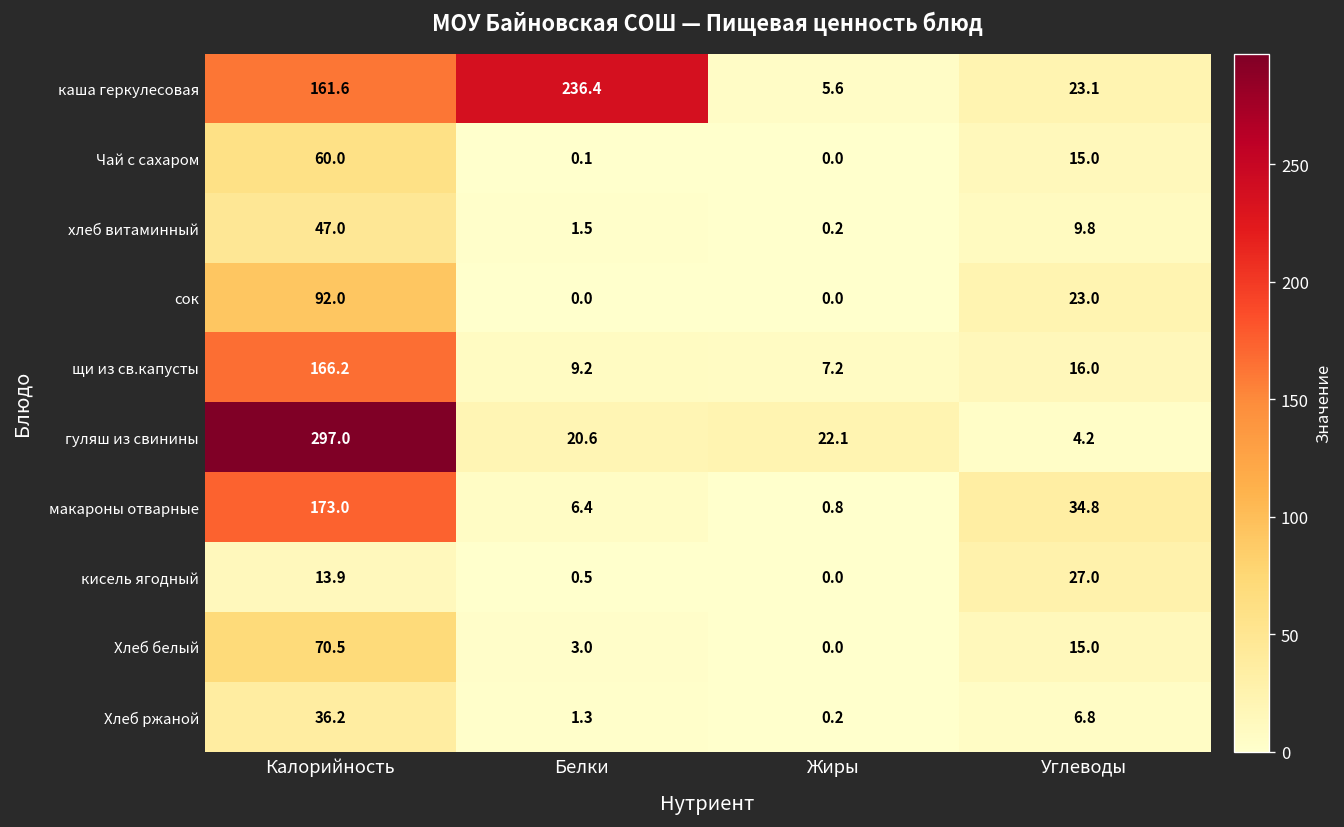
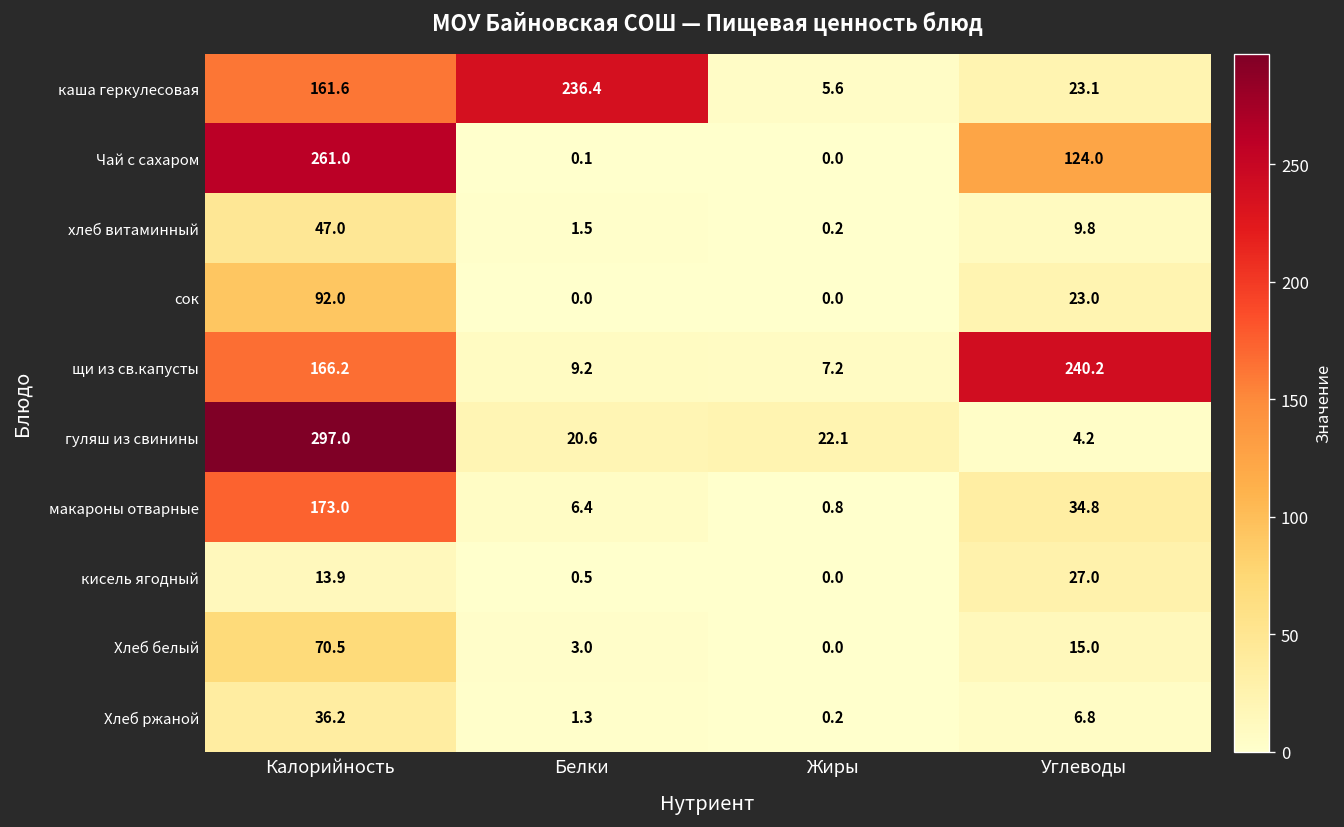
  {
    "каша геркулесовая": {
      "Калорийность": 161.6,
      "Белки": 236.4,
      "Жиры": 5.6,
      "Углеводы": 23.1
    },
    "Чай с сахаром": {
-     "Калорийность": 60.0,
+     "Калорийность": 261.0,
      "Белки": 0.1,
      "Жиры": 0.0,
-     "Углеводы": 15.0
+     "Углеводы": 124.0
    },
    "хлеб витаминный": {
      "Калорийность": 47.0,
      "Белки": 1.5,
      "Жиры": 0.2,
      "Углеводы": 9.8
    },
    "сок": {
      "Калорийность": 92.0,
      "Белки": 0.0,
      "Жиры": 0.0,
      "Углеводы": 23.0
    },
    "щи из св.капусты": {
      "Калорийность": 166.2,
      "Белки": 9.2,
      "Жиры": 7.2,
-     "Углеводы": 16.0
+     "Углеводы": 240.2
    },
    "гуляш из свинины": {
      "Калорийность": 297.0,
      "Белки": 20.6,
      "Жиры": 22.1,
      "Углеводы": 4.2
    },
    "макароны отварные": {
      "Калорийность": 173.0,
      "Белки": 6.4,
      "Жиры": 0.8,
      "Углеводы": 34.8
    },
    "кисель ягодный": {
      "Калорийность": 13.9,
      "Белки": 0.5,
      "Жиры": 0.0,
      "Углеводы": 27.0
    },
    "Хлеб белый": {
      "Калорийность": 70.5,
      "Белки": 3.0,
      "Жиры": 0.0,
      "Углеводы": 15.0
    },
    "Хлеб ржаной": {
      "Калорийность": 36.2,
      "Белки": 1.3,
      "Жиры": 0.2,
      "Углеводы": 6.8
    }
  }
